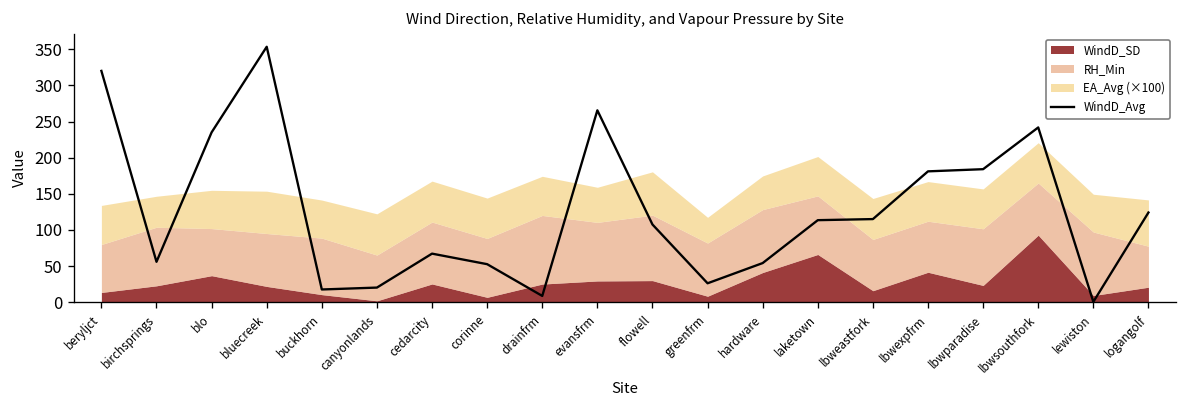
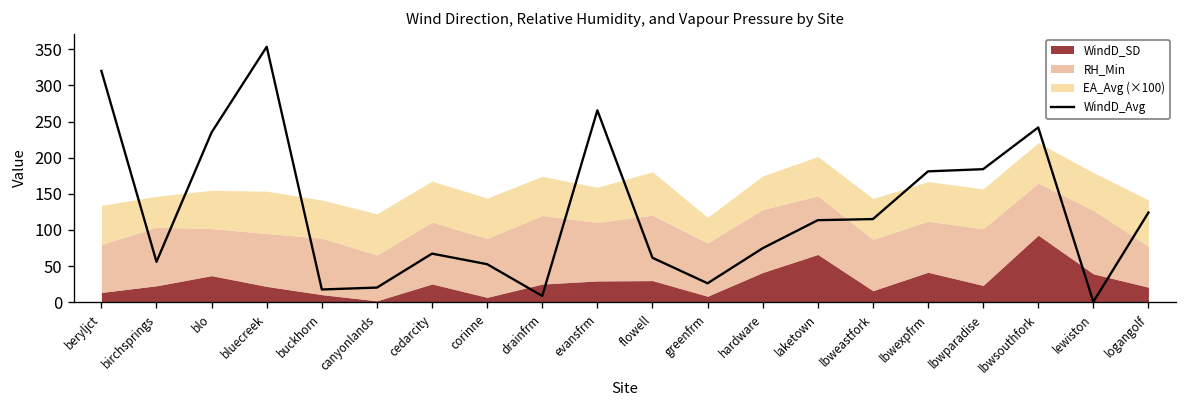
  {
    "WindD_Avg": {
      "beryljct": 320,
      "birchsprings": 60,
      "blo": 240,
      "bluecreek": 350,
      "buckhorn": 20,
      "canyonlands": 20,
      "cedarcity": 70,
      "corinne": 50,
      "drainfrm": 10,
      "evansfrm": 270,
-     "flowell": 110,
+     "flowell": 60,
      "greenfrm": 30,
-     "hardware": 50,
+     "hardware": 70,
      "laketown": 110,
      "lbweastfork": 120,
      "lbwexpfrm": 180,
      "lbwparadise": 180,
      "lbwsouthfork": 240,
      "lewiston": 0,
      "logangolf": 120
    },
    "WindD_SD": {
      "beryljct": 10,
      "birchsprings": 20,
      "blo": 40,
      "bluecreek": 20,
      "buckhorn": 10,
      "cedarcity": 30,
      "corinne": 10,
      "drainfrm": 30,
      "evansfrm": 30,
      "flowell": 30,
      "greenfrm": 10,
      "hardware": 40,
      "laketown": 70,
      "lbweastfork": 20,
      "lbwexpfrm": 40,
      "lbwparadise": 20,
      "lbwsouthfork": 90,
-     "lewiston": 10,
+     "lewiston": 40,
      "logangolf": 20
    }
  }
